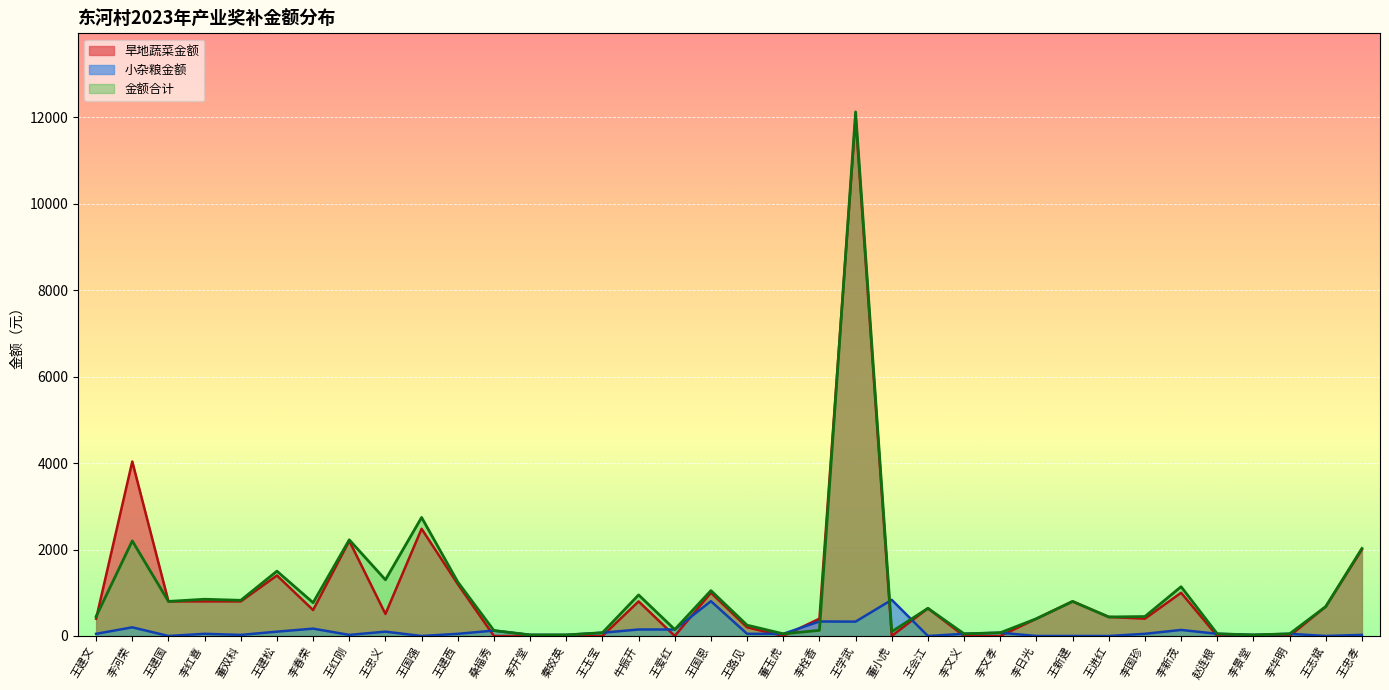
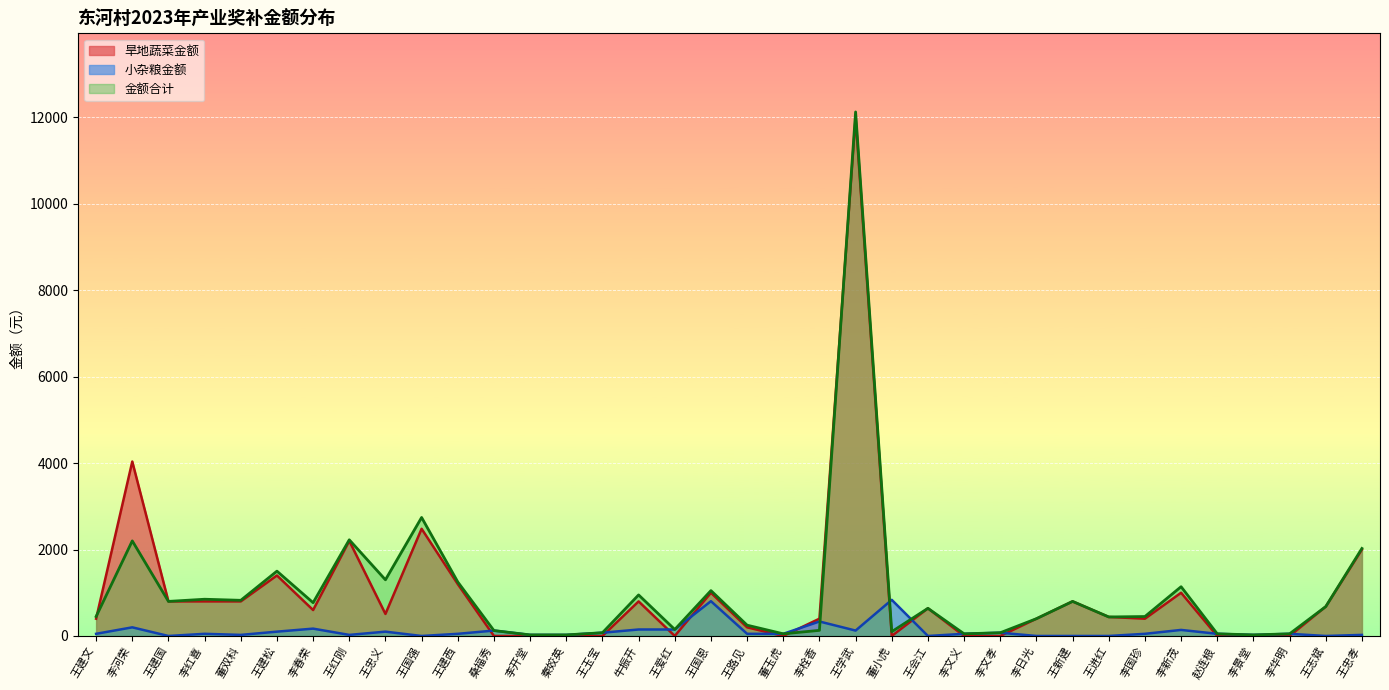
  {
    "旱地蔬菜金额": {
      "李河荣": 4000,
      "王建松": 1400,
      "李春荣": 600,
      "王忠义": 500,
      "王国强": 2500,
      "桑福秀": 0,
      "王玉宝": 0,
      "牛振开": 800,
      "王爱红": 0,
      "李栓香": 400,
      "王学武": 12000,
      "董小虎": 0,
      "李文孝": 0,
      "李新茂": 1000
    },
    "小杂粮金额": {
      "王建文": 100,
      "李河荣": 200,
      "王建国": 0,
      "李红喜": 100,
      "董双科": 0,
      "王建松": 100,
      "李春荣": 200,
      "王红刚": 0,
      "王忠义": 100,
      "王国强": 0,
      "王建西": 100,
      "牛振开": 200,
      "王国恩": 800,
      "王路见": 100,
      "李栓香": 300,
-     "王学武": 300,
+     "王学武": 100,
      "董小虎": 800,
      "王会江": 0,
      "李日光": 0,
      "王新建": 0,
      "王进红": 0,
      "李国珍": 100,
      "李新茂": 100,
      "王志斌": 0,
      "王忠孝": 0
    },
    "金额合计": {
      "李河荣": 2200,
      "王建松": 1500,
      "李春荣": 800,
      "王忠义": 1300,
      "王国强": 2700,
      "牛振开": 1000,
      "李栓香": 100,
      "王学武": 12100,
      "董小虎": 100,
      "李新茂": 1100
    }
  }
